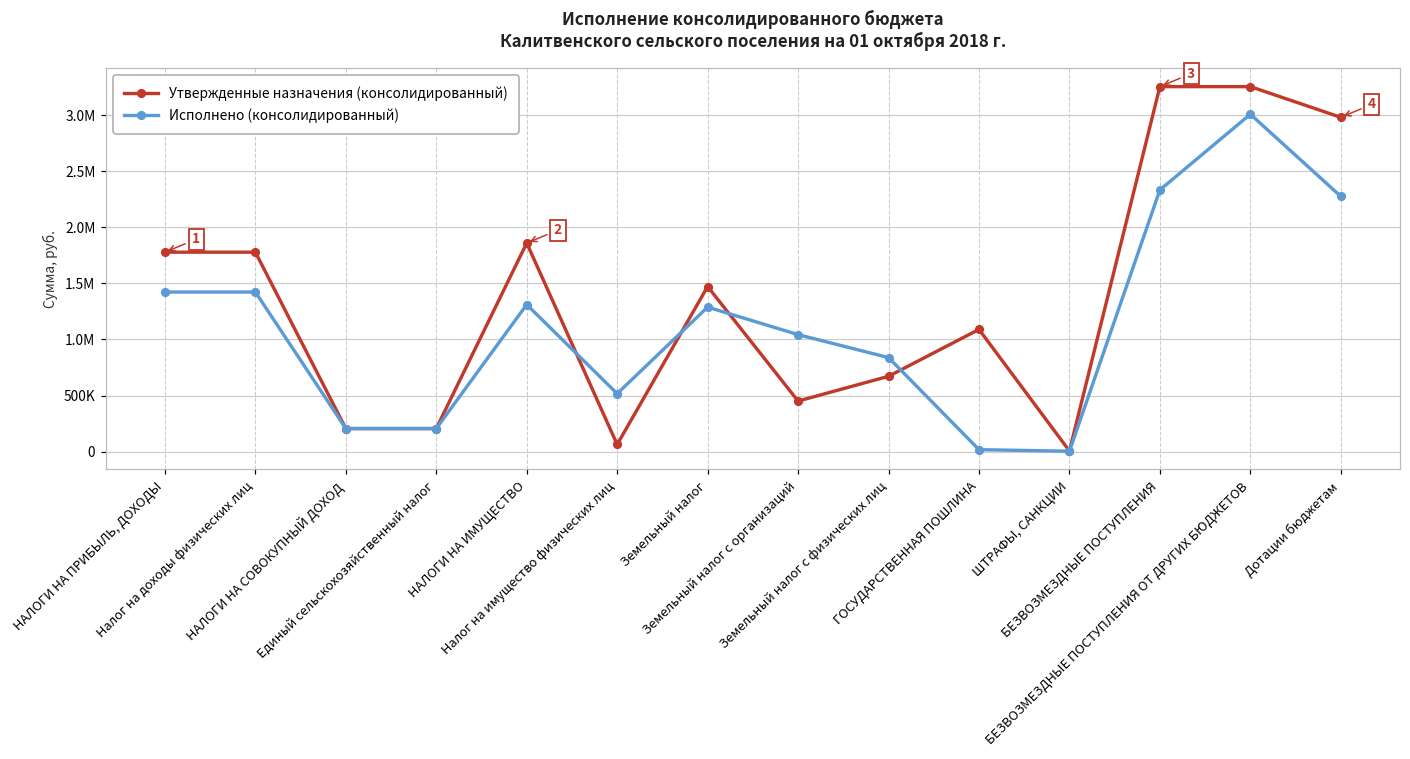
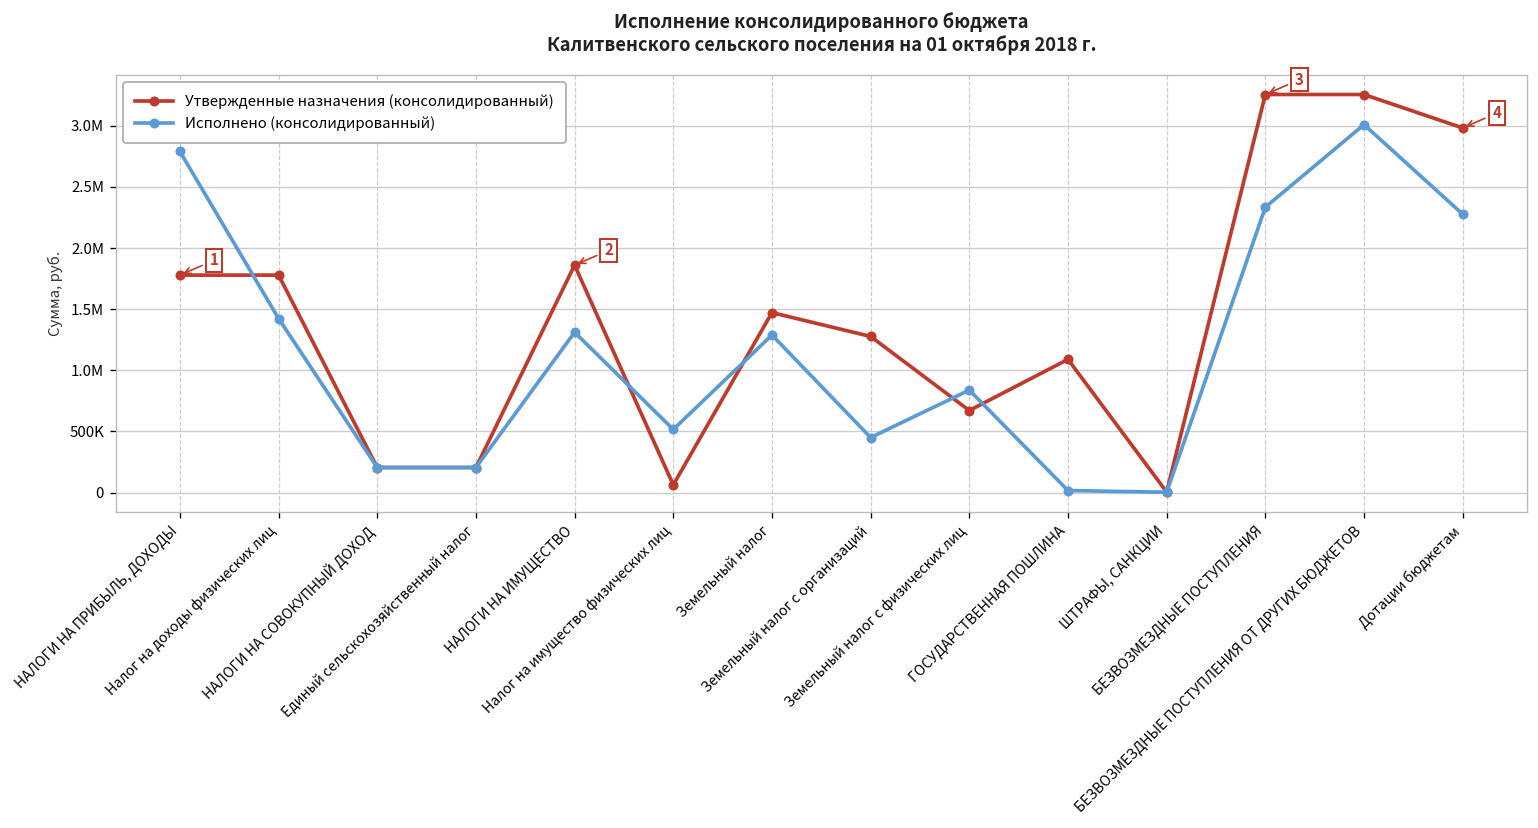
  {
    "Утвержденные назначения (консолидированный)": {
      "Налог на доходы физических лиц": 1780000,
      "Налог на имущество физических лиц": 60000,
      "Земельный налог": 1470000,
-     "Земельный налог с организаций": 450000,
+     "Земельный налог с организаций": 1280000,
      "Земельный налог с физических лиц": 670000,
      "ГОСУДАРСТВЕННАЯ ПОШЛИНА": 1090000,
      "БЕЗВОЗМЕЗДНЫЕ ПОСТУПЛЕНИЯ ОТ ДРУГИХ БЮДЖЕТОВ": 3260000
    },
    "Исполнено (консолидированный)": {
-     "НАЛОГИ НА ПРИБЫЛЬ, ДОХОДЫ": 1420000,
+     "НАЛОГИ НА ПРИБЫЛЬ, ДОХОДЫ": 2790000,
      "Налог на доходы физических лиц": 1420000,
      "НАЛОГИ НА ИМУЩЕСТВО": 1310000,
      "Налог на имущество физических лиц": 520000,
      "Земельный налог": 1290000,
-     "Земельный налог с организаций": 1040000,
+     "Земельный налог с организаций": 450000,
      "Земельный налог с физических лиц": 840000,
      "ГОСУДАРСТВЕННАЯ ПОШЛИНА": 20000,
      "БЕЗВОЗМЕЗДНЫЕ ПОСТУПЛЕНИЯ": 2330000,
      "БЕЗВОЗМЕЗДНЫЕ ПОСТУПЛЕНИЯ ОТ ДРУГИХ БЮДЖЕТОВ": 3010000,
      "Дотации бюджетам": 2280000
    }
  }
